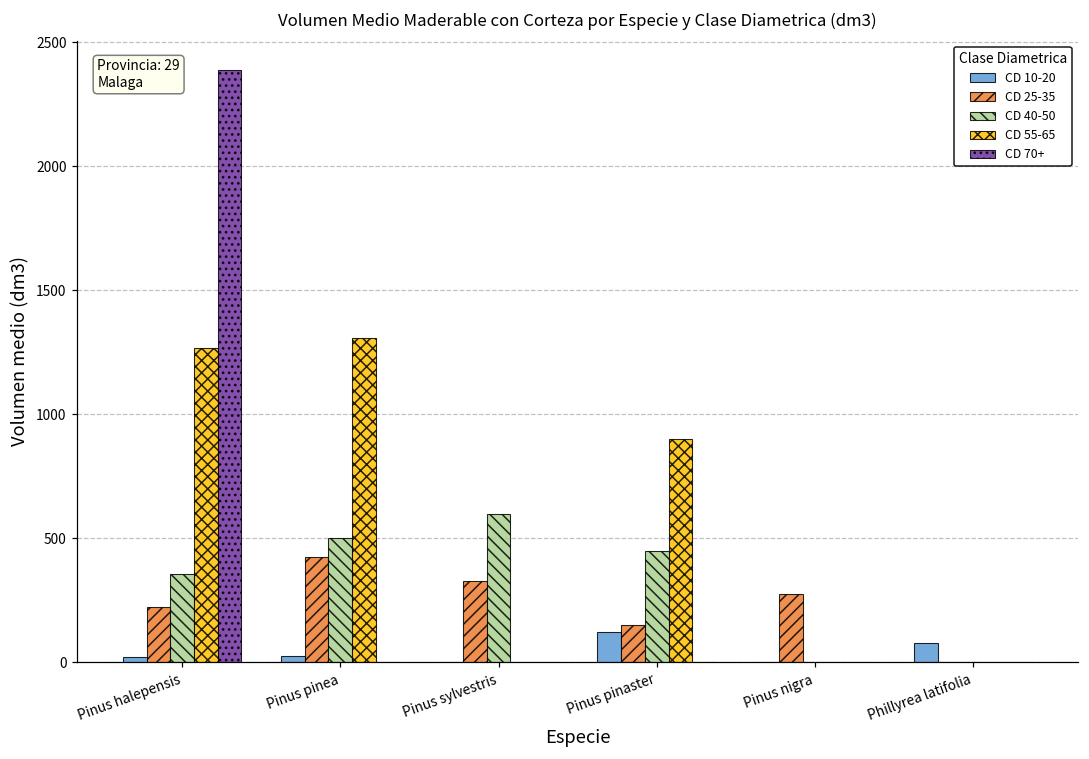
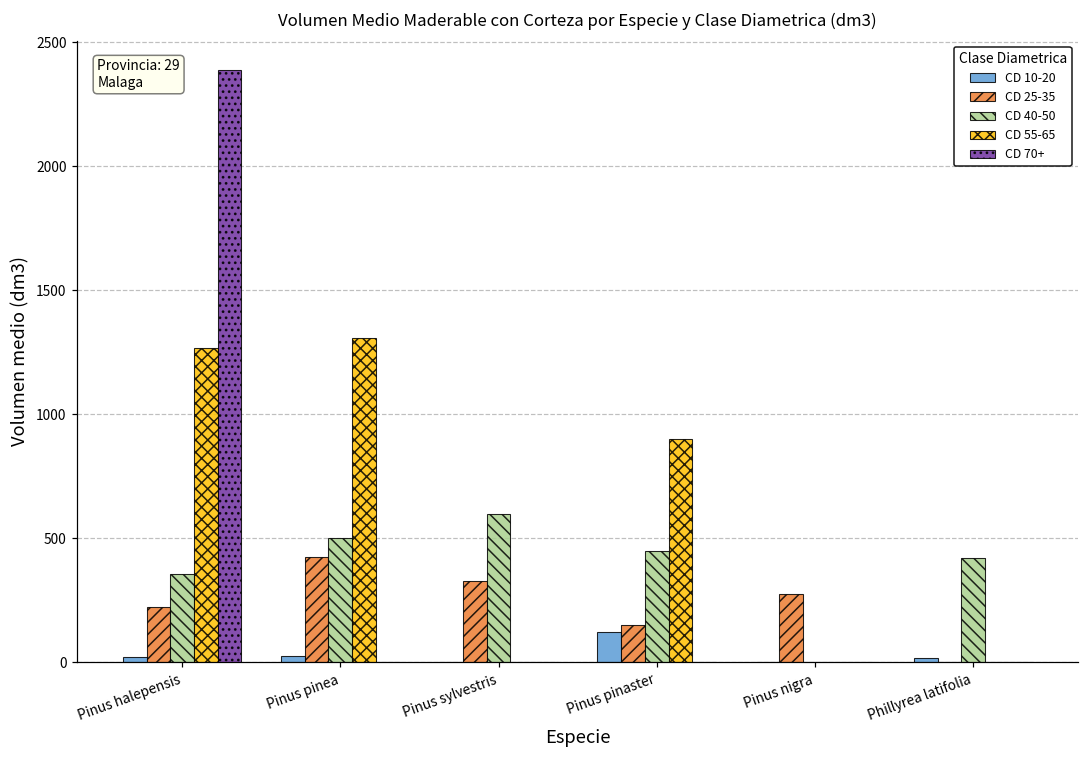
  {
    "CD 10-20": {
      "Pinus halepensis": 20,
      "Pinus pinea": 20,
      "Pinus sylvestris": 0,
      "Pinus pinaster": 120,
      "Pinus nigra": 0,
-     "Phillyrea latifolia": 80
+     "Phillyrea latifolia": 20
    },
    "CD 25-35": {
      "Pinus halepensis": 220,
      "Pinus pinea": 430,
      "Pinus sylvestris": 330,
      "Pinus pinaster": 150,
      "Pinus nigra": 280,
      "Phillyrea latifolia": 0
    },
    "CD 40-50": {
      "Pinus halepensis": 360,
      "Pinus pinea": 500,
      "Pinus sylvestris": 600,
      "Pinus pinaster": 450,
      "Pinus nigra": 0,
-     "Phillyrea latifolia": 0
+     "Phillyrea latifolia": 420
    },
    "CD 55-65": {
      "Pinus halepensis": 1270,
      "Pinus pinea": 1310,
      "Pinus sylvestris": 0,
      "Pinus pinaster": 900,
      "Pinus nigra": 0,
      "Phillyrea latifolia": 0
    },
    "CD 70+": {
      "Pinus halepensis": 2390,
      "Pinus pinea": 0,
      "Pinus sylvestris": 0,
      "Pinus pinaster": 0,
      "Pinus nigra": 0,
      "Phillyrea latifolia": 0
    }
  }
